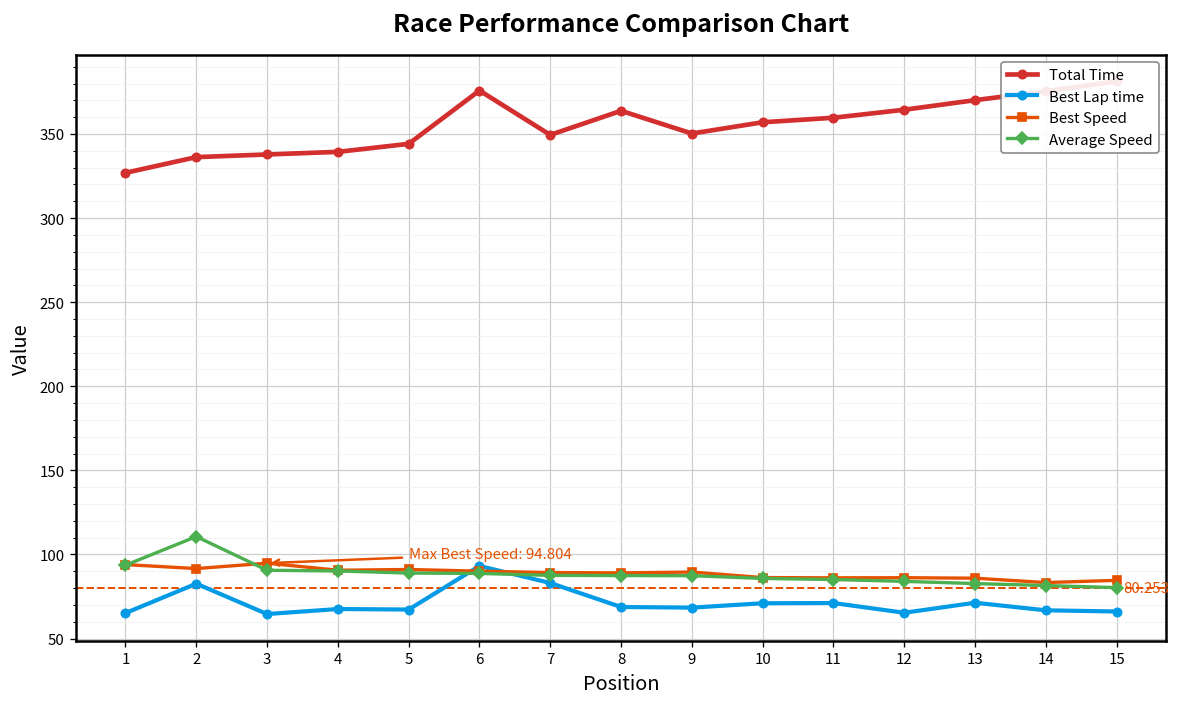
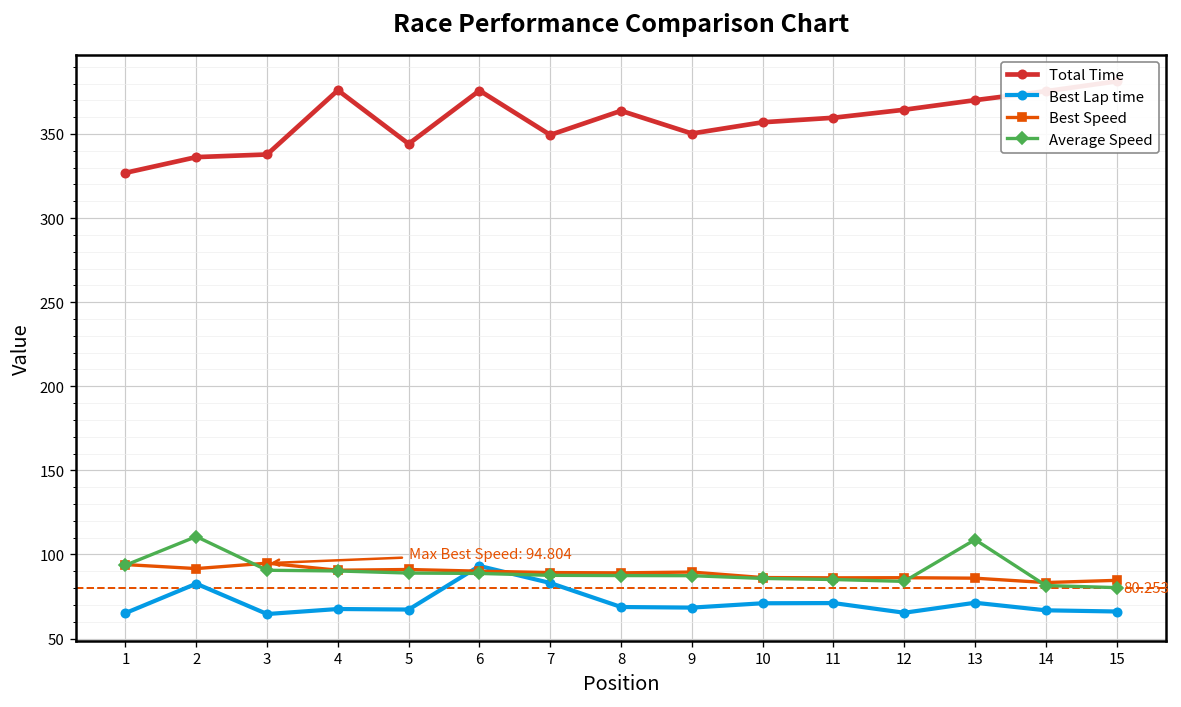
  {
    "Total Time": {
      "1": 327,
      "2": 336,
      "3": 338,
-     "4": 339,
+     "4": 376,
      "5": 344,
      "6": 376,
      "7": 349,
      "8": 364,
      "9": 350,
      "10": 357,
      "11": 360,
      "12": 364,
      "13": 370
    },
    "Best Lap time": {
      "1": 65,
      "2": 83,
      "3": 65,
      "4": 68,
      "5": 67,
      "7": 83,
      "8": 69,
      "9": 68,
      "10": 71,
      "11": 71,
      "12": 65,
      "13": 71,
      "14": 67,
      "15": 66
    },
    "Best Speed": {
      "2": 92,
      "3": 95,
      "5": 91,
      "9": 90,
      "12": 86,
      "13": 86
    },
    "Average Speed": {
      "2": 111,
      "3": 91,
      "5": 89,
      "9": 87,
      "12": 84,
-     "13": 83
+     "13": 109
    }
  }
